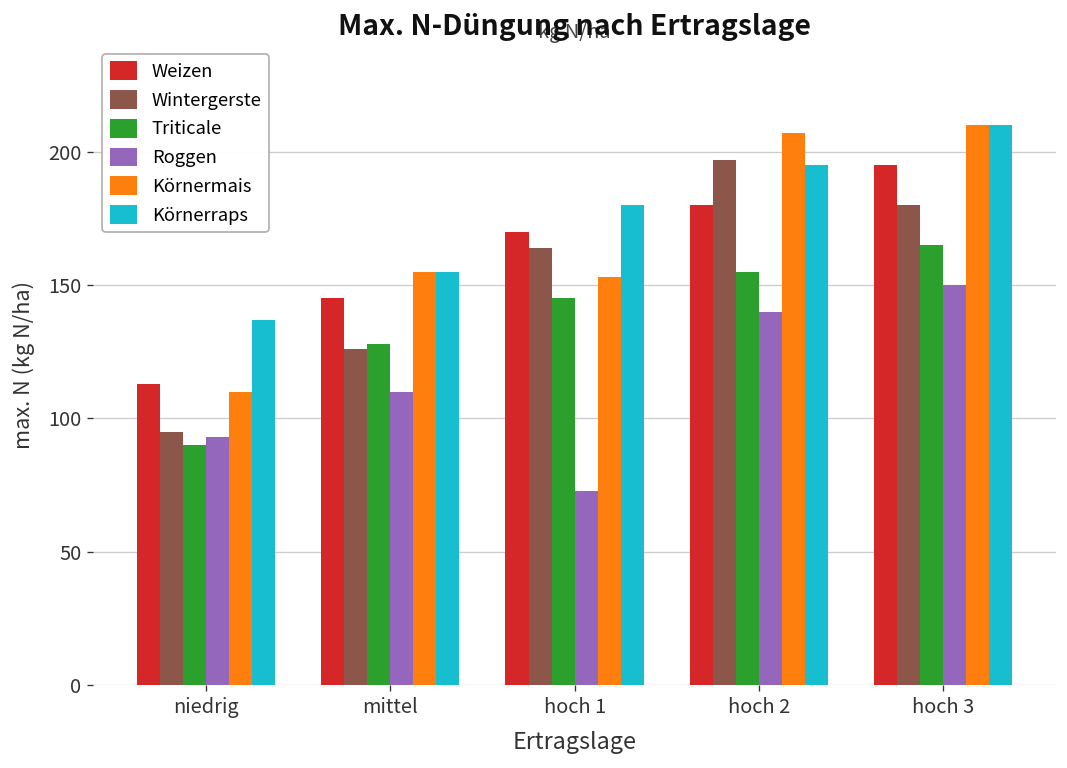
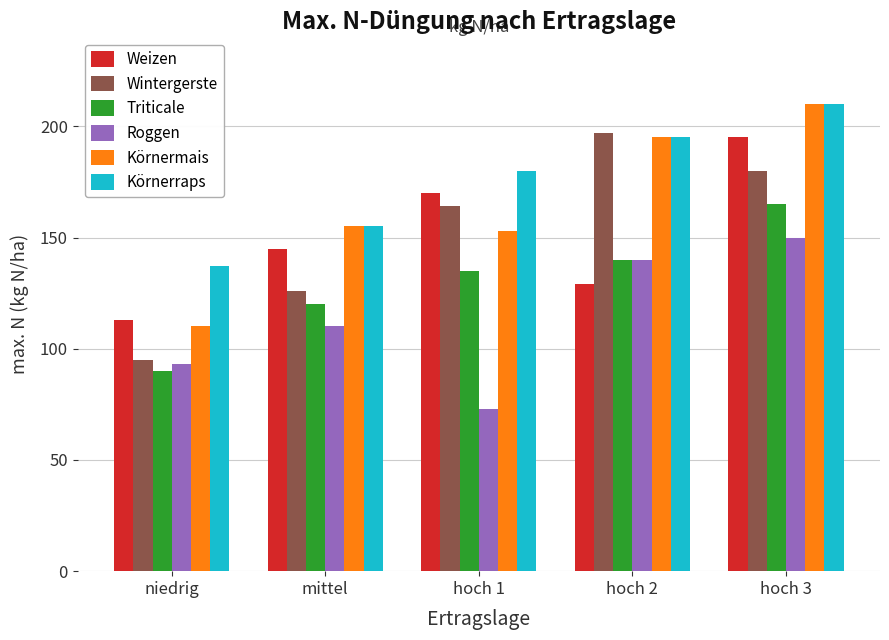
  {
    "Weizen": {
      "niedrig": 113,
      "mittel": 145,
      "hoch 1": 170,
-     "hoch 2": 180,
+     "hoch 2": 129,
      "hoch 3": 195
    },
    "Wintergerste": {
      "niedrig": 95,
      "mittel": 126,
      "hoch 1": 164,
      "hoch 2": 197,
      "hoch 3": 180
    },
    "Triticale": {
      "niedrig": 90,
-     "mittel": 128,
-     "hoch 1": 145,
-     "hoch 2": 155,
+     "mittel": 120,
+     "hoch 1": 135,
+     "hoch 2": 140,
      "hoch 3": 165
    },
    "Roggen": {
      "niedrig": 93,
      "mittel": 110,
      "hoch 1": 73,
      "hoch 2": 140,
      "hoch 3": 150
    },
    "Körnermais": {
      "niedrig": 110,
      "mittel": 155,
      "hoch 1": 153,
-     "hoch 2": 207,
+     "hoch 2": 195,
      "hoch 3": 210
    },
    "Körnerraps": {
      "niedrig": 137,
      "mittel": 155,
      "hoch 1": 180,
      "hoch 2": 195,
      "hoch 3": 210
    }
  }
